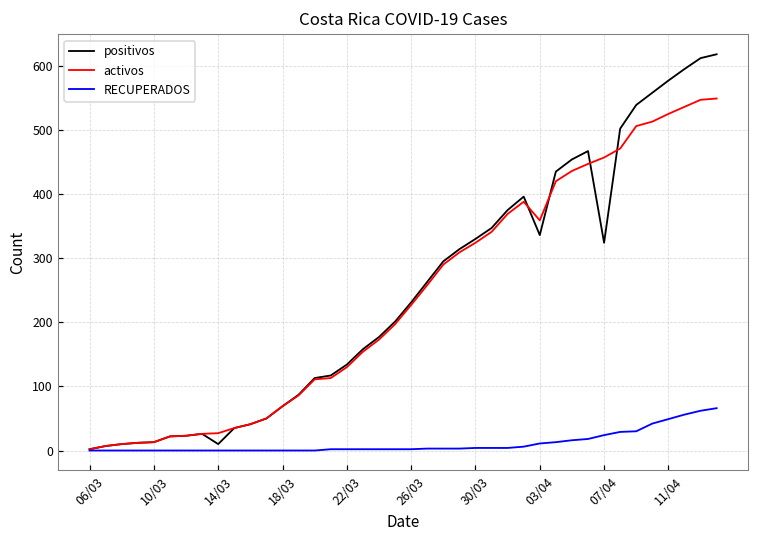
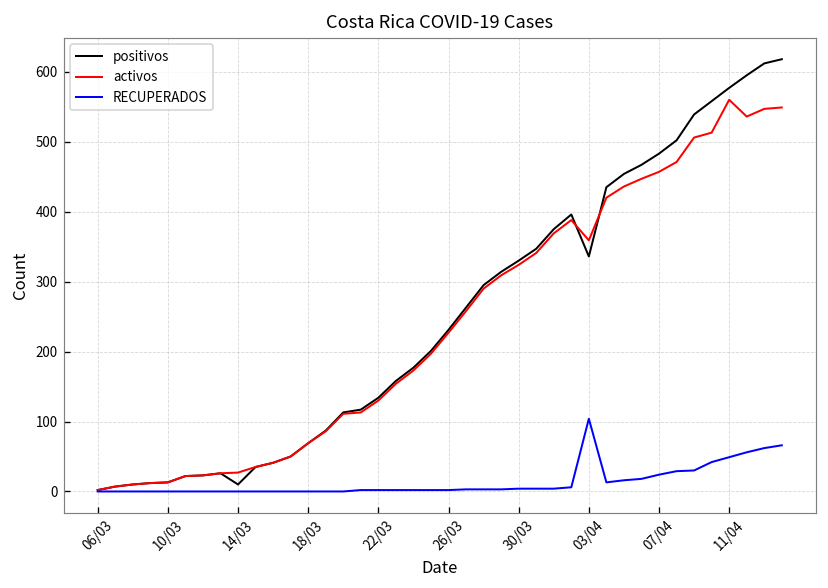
  {
    "positivos": {
      "14/03": 10,
      "30/03": 330,
      "03/04": 340,
-     "07/04": 320,
+     "07/04": 480,
      "11/04": 580
    },
    "activos": {
      "14/03": 30,
      "30/03": 320,
      "03/04": 360,
      "07/04": 460,
-     "11/04": 530
+     "11/04": 560
    },
    "RECUPERADOS": {
      "10/03": 0,
      "14/03": 0,
      "18/03": 0,
      "22/03": 0,
      "26/03": 0,
      "30/03": 0,
-     "03/04": 10,
+     "03/04": 100,
      "07/04": 20,
      "11/04": 50
    }
  }
